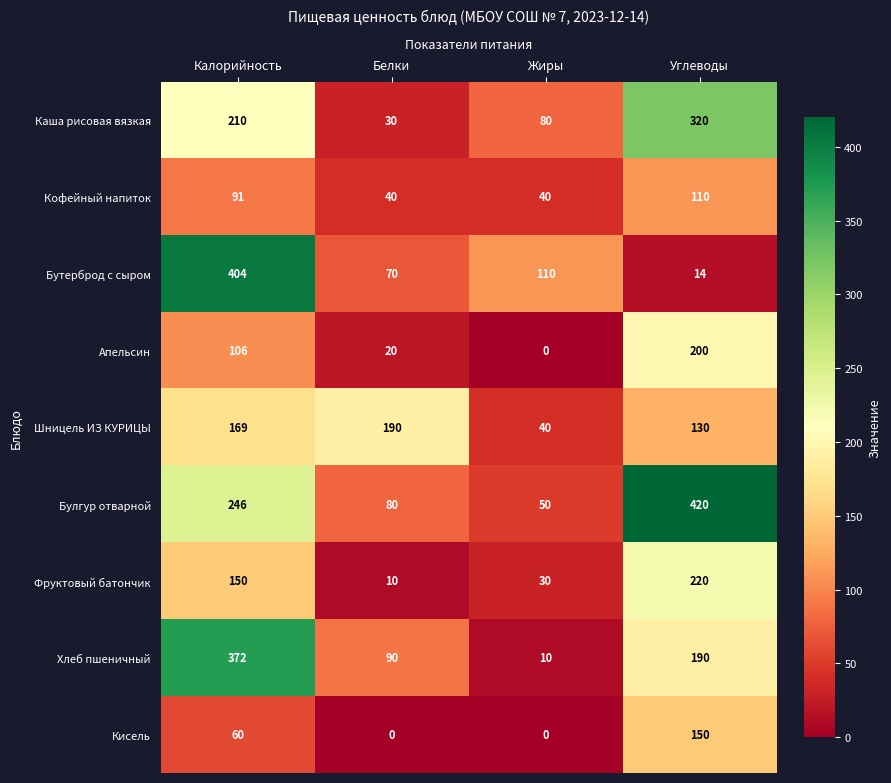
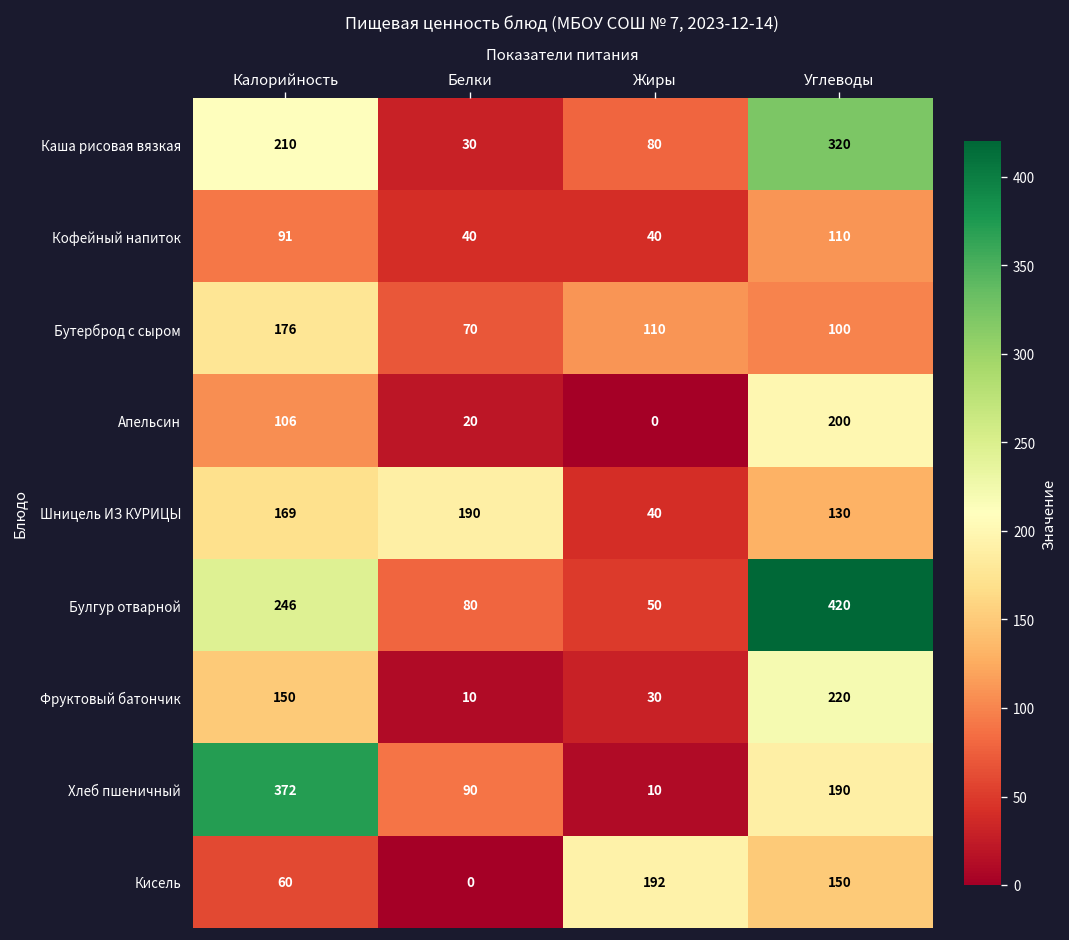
  {
    "Каша рисовая вязкая": {
      "Калорийность": 210,
      "Белки": 30,
      "Жиры": 80,
      "Углеводы": 320
    },
    "Кофейный напиток": {
      "Калорийность": 91,
      "Белки": 40,
      "Жиры": 40,
      "Углеводы": 110
    },
    "Бутерброд с сыром": {
-     "Калорийность": 404,
+     "Калорийность": 176,
      "Белки": 70,
      "Жиры": 110,
-     "Углеводы": 14
+     "Углеводы": 100
    },
    "Апельсин": {
      "Калорийность": 106,
      "Белки": 20,
      "Жиры": 0,
      "Углеводы": 200
    },
    "Шницель ИЗ КУРИЦЫ": {
      "Калорийность": 169,
      "Белки": 190,
      "Жиры": 40,
      "Углеводы": 130
    },
    "Булгур отварной": {
      "Калорийность": 246,
      "Белки": 80,
      "Жиры": 50,
      "Углеводы": 420
    },
    "Фруктовый батончик": {
      "Калорийность": 150,
      "Белки": 10,
      "Жиры": 30,
      "Углеводы": 220
    },
    "Хлеб пшеничный": {
      "Калорийность": 372,
      "Белки": 90,
      "Жиры": 10,
      "Углеводы": 190
    },
    "Кисель": {
      "Калорийность": 60,
      "Белки": 0,
-     "Жиры": 0,
+     "Жиры": 192,
      "Углеводы": 150
    }
  }
